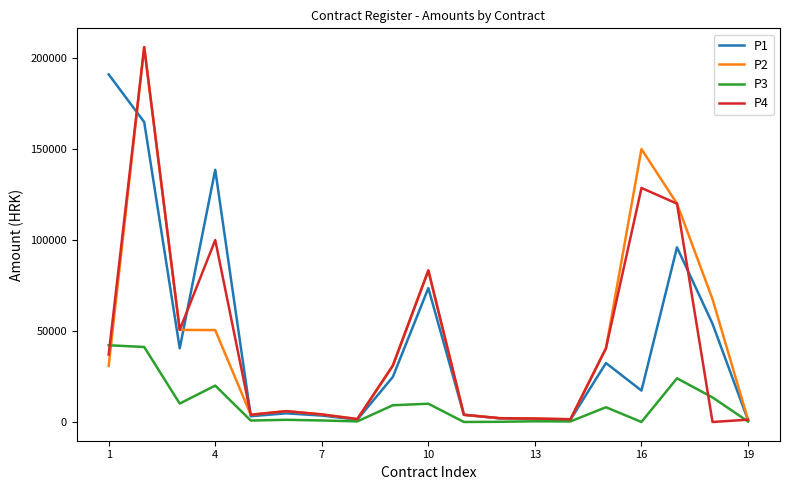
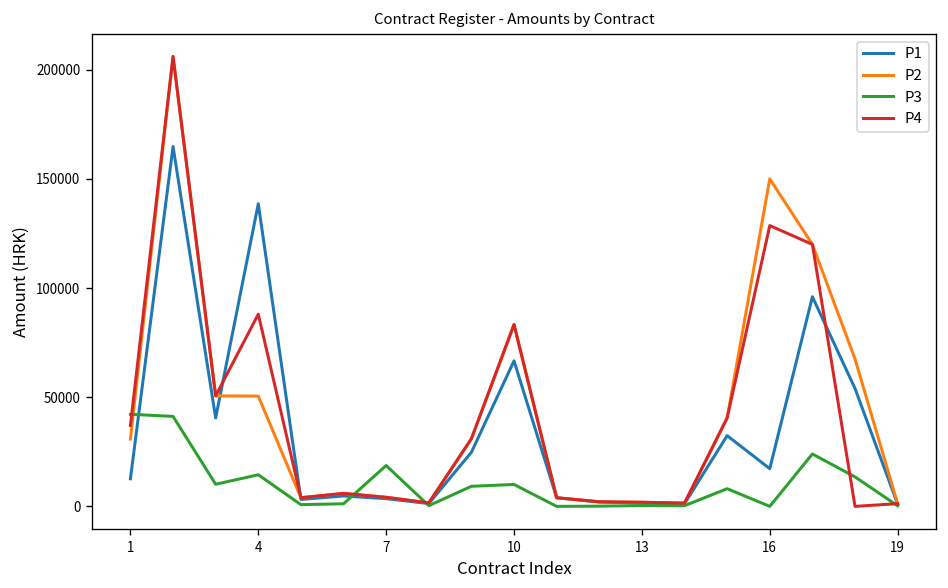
  {
    "P1": {
-     "1": 191000,
+     "1": 13000,
      "4": 139000,
-     "10": 74000,
+     "10": 67000,
      "16": 17000
    },
    "P2": {
      "1": 31000,
      "4": 51000,
      "16": 150000
    },
    "P3": {
      "1": 42000,
-     "4": 20000,
-     "7": 1000,
+     "4": 14000,
+     "7": 19000,
      "10": 10000,
      "16": 0
    },
    "P4": {
      "1": 37000,
-     "4": 100000,
+     "4": 88000,
      "16": 129000
    }
  }
